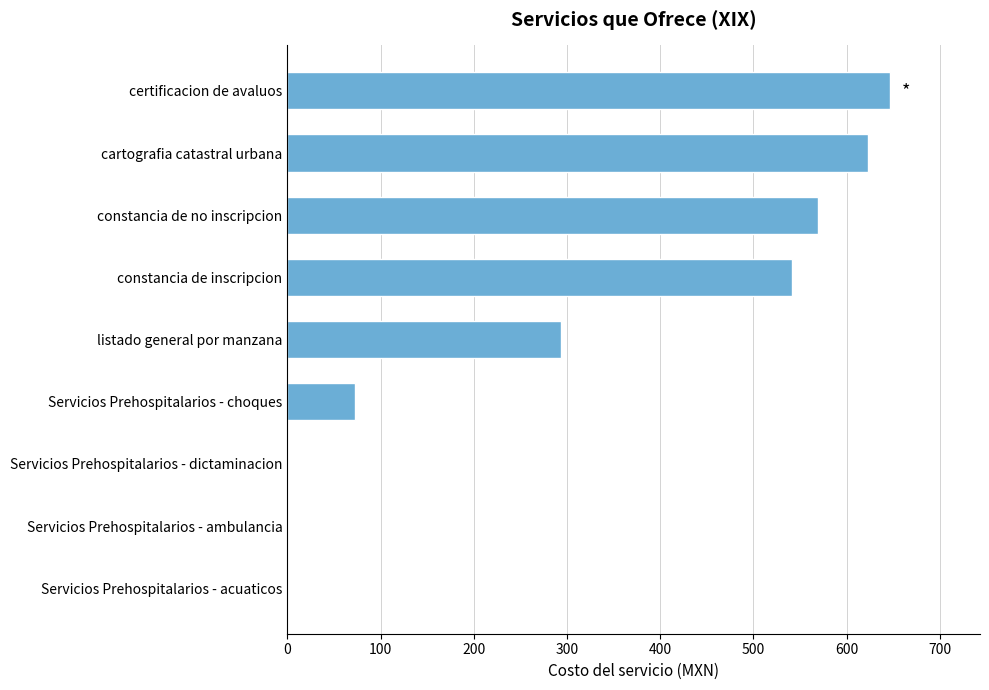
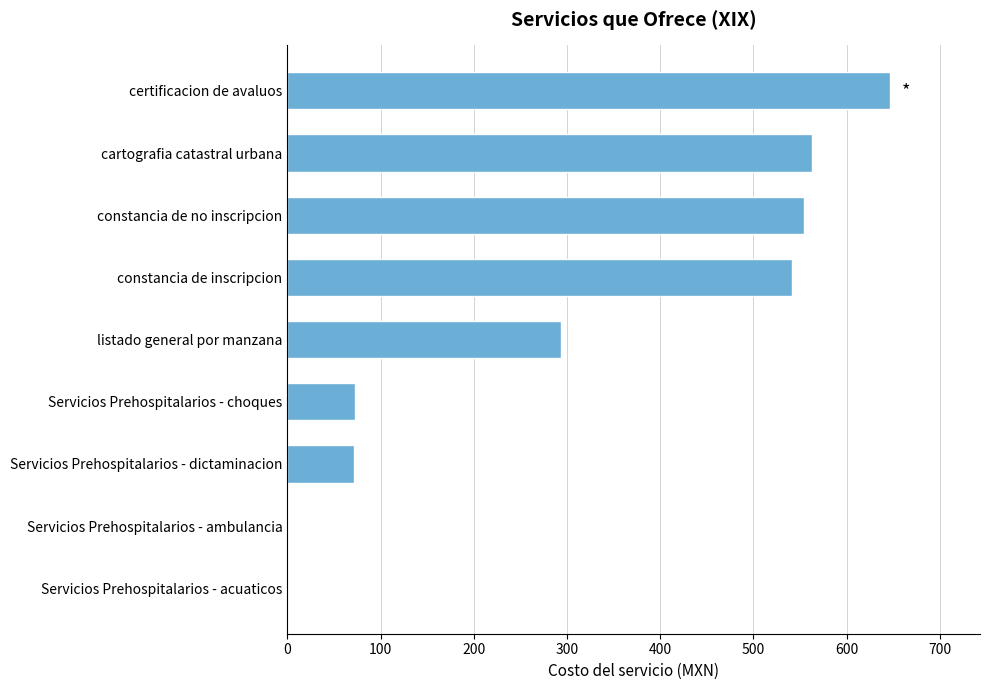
  {
    "certificacion de avaluos": 650,
-   "cartografia catastral urbana": 620,
-   "constancia de no inscripcion": 570,
+   "cartografia catastral urbana": 560,
+   "constancia de no inscripcion": 550,
    "constancia de inscripcion": 540,
    "listado general por manzana": 290,
    "Servicios Prehospitalarios - choques": 70,
-   "Servicios Prehospitalarios - dictaminacion": 0,
+   "Servicios Prehospitalarios - dictaminacion": 70,
    "Servicios Prehospitalarios - ambulancia": 0,
    "Servicios Prehospitalarios - acuaticos": 0
  }
